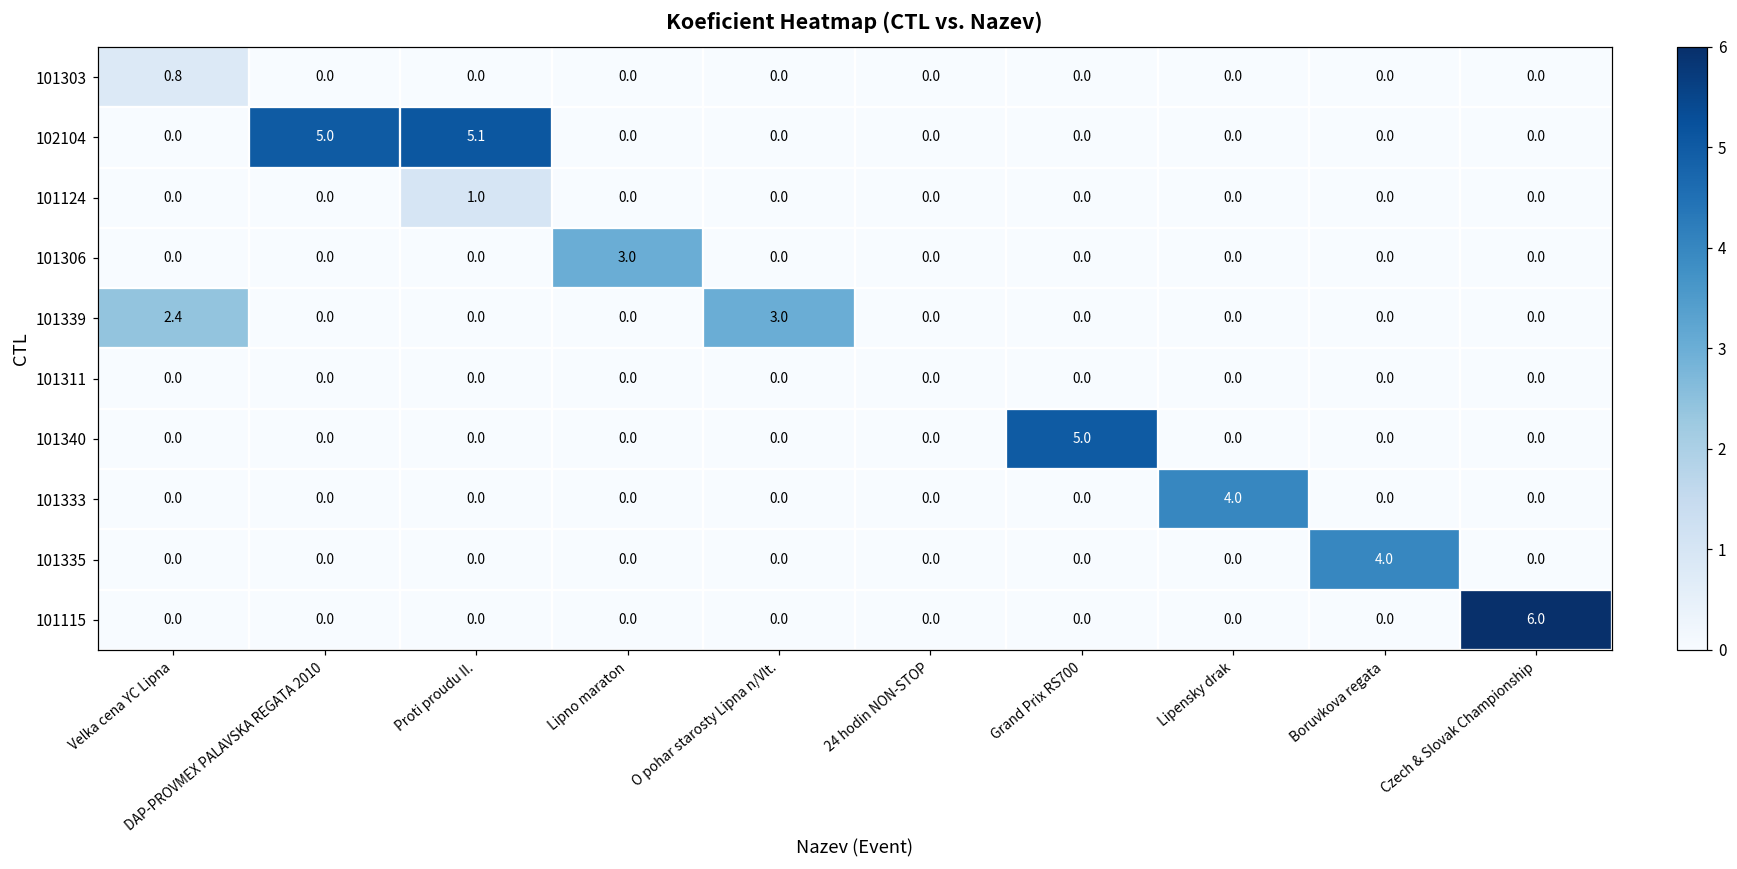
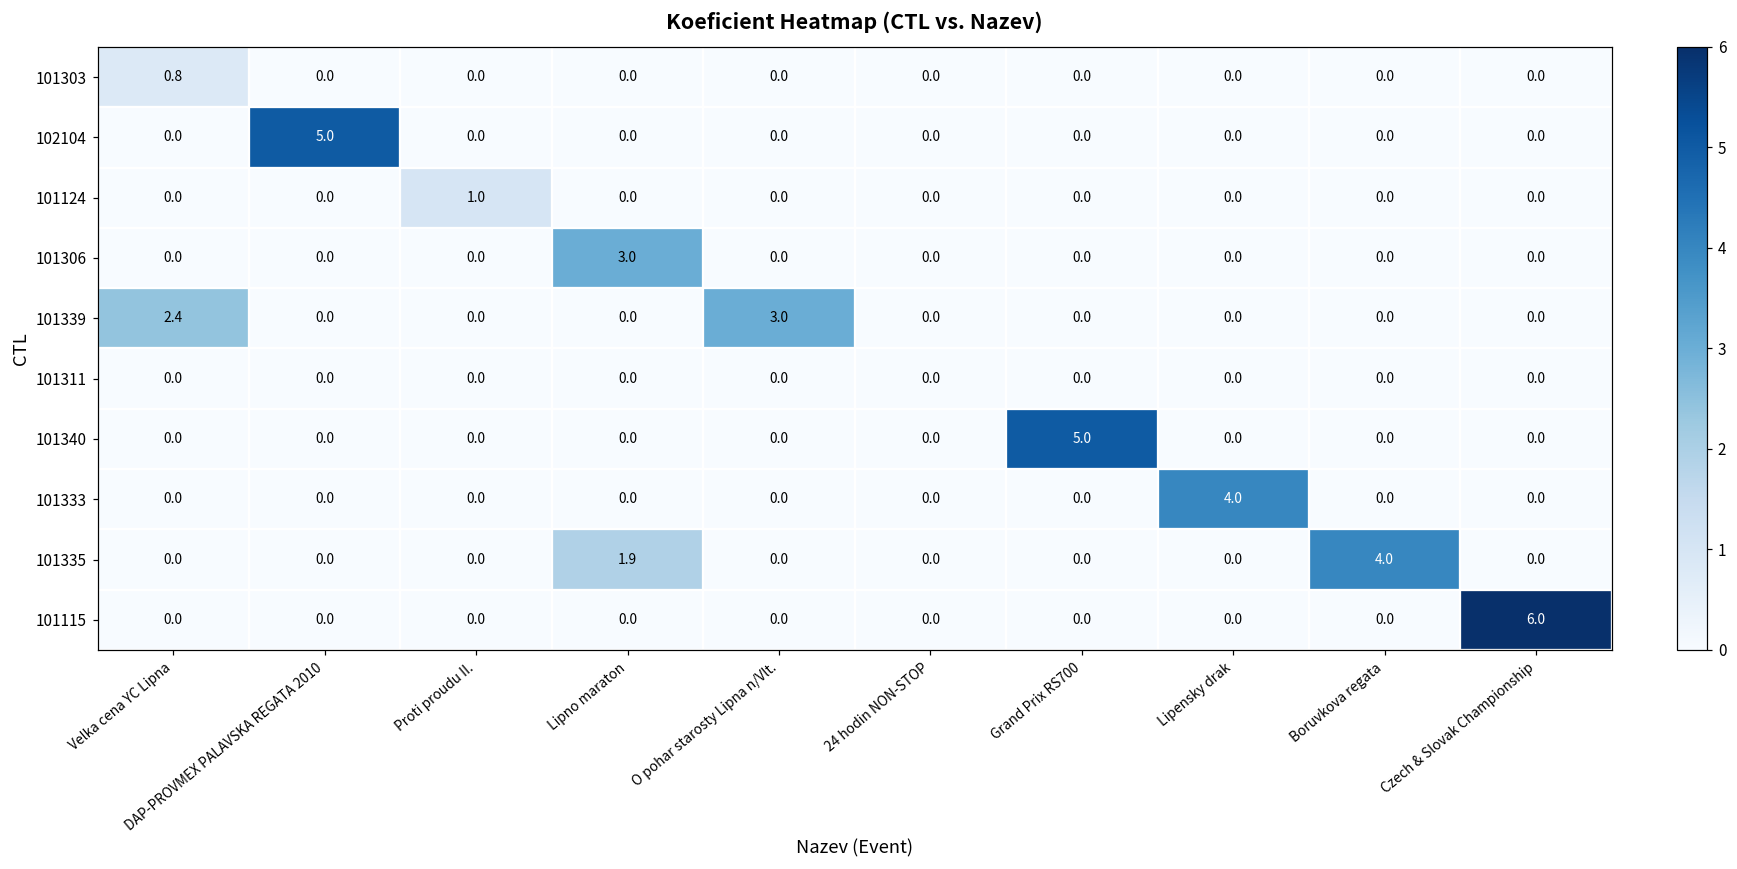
  {
    "101303": {
      "Velka cena YC Lipna": 0.8,
      "DAP-PROVMEX PALAVSKA REGATA 2010": 0.0,
      "Proti proudu II.": 0.0,
      "Lipno maraton": 0.0,
      "O pohar starosty Lipna n/Vlt.": 0.0,
      "24 hodin NON-STOP": 0.0,
      "Grand Prix RS700": 0.0,
      "Lipensky drak": 0.0,
      "Boruvkova regata": 0.0,
      "Czech & Slovak Championship": 0.0
    },
    "102104": {
      "Velka cena YC Lipna": 0.0,
      "DAP-PROVMEX PALAVSKA REGATA 2010": 5.0,
-     "Proti proudu II.": 5.1,
+     "Proti proudu II.": 0.0,
      "Lipno maraton": 0.0,
      "O pohar starosty Lipna n/Vlt.": 0.0,
      "24 hodin NON-STOP": 0.0,
      "Grand Prix RS700": 0.0,
      "Lipensky drak": 0.0,
      "Boruvkova regata": 0.0,
      "Czech & Slovak Championship": 0.0
    },
    "101124": {
      "Velka cena YC Lipna": 0.0,
      "DAP-PROVMEX PALAVSKA REGATA 2010": 0.0,
      "Proti proudu II.": 1.0,
      "Lipno maraton": 0.0,
      "O pohar starosty Lipna n/Vlt.": 0.0,
      "24 hodin NON-STOP": 0.0,
      "Grand Prix RS700": 0.0,
      "Lipensky drak": 0.0,
      "Boruvkova regata": 0.0,
      "Czech & Slovak Championship": 0.0
    },
    "101306": {
      "Velka cena YC Lipna": 0.0,
      "DAP-PROVMEX PALAVSKA REGATA 2010": 0.0,
      "Proti proudu II.": 0.0,
      "Lipno maraton": 3.0,
      "O pohar starosty Lipna n/Vlt.": 0.0,
      "24 hodin NON-STOP": 0.0,
      "Grand Prix RS700": 0.0,
      "Lipensky drak": 0.0,
      "Boruvkova regata": 0.0,
      "Czech & Slovak Championship": 0.0
    },
    "101339": {
      "Velka cena YC Lipna": 2.4,
      "DAP-PROVMEX PALAVSKA REGATA 2010": 0.0,
      "Proti proudu II.": 0.0,
      "Lipno maraton": 0.0,
      "O pohar starosty Lipna n/Vlt.": 3.0,
      "24 hodin NON-STOP": 0.0,
      "Grand Prix RS700": 0.0,
      "Lipensky drak": 0.0,
      "Boruvkova regata": 0.0,
      "Czech & Slovak Championship": 0.0
    },
    "101311": {
      "Velka cena YC Lipna": 0.0,
      "DAP-PROVMEX PALAVSKA REGATA 2010": 0.0,
      "Proti proudu II.": 0.0,
      "Lipno maraton": 0.0,
      "O pohar starosty Lipna n/Vlt.": 0.0,
      "24 hodin NON-STOP": 0.0,
      "Grand Prix RS700": 0.0,
      "Lipensky drak": 0.0,
      "Boruvkova regata": 0.0,
      "Czech & Slovak Championship": 0.0
    },
    "101340": {
      "Velka cena YC Lipna": 0.0,
      "DAP-PROVMEX PALAVSKA REGATA 2010": 0.0,
      "Proti proudu II.": 0.0,
      "Lipno maraton": 0.0,
      "O pohar starosty Lipna n/Vlt.": 0.0,
      "24 hodin NON-STOP": 0.0,
      "Grand Prix RS700": 5.0,
      "Lipensky drak": 0.0,
      "Boruvkova regata": 0.0,
      "Czech & Slovak Championship": 0.0
    },
    "101333": {
      "Velka cena YC Lipna": 0.0,
      "DAP-PROVMEX PALAVSKA REGATA 2010": 0.0,
      "Proti proudu II.": 0.0,
      "Lipno maraton": 0.0,
      "O pohar starosty Lipna n/Vlt.": 0.0,
      "24 hodin NON-STOP": 0.0,
      "Grand Prix RS700": 0.0,
      "Lipensky drak": 4.0,
      "Boruvkova regata": 0.0,
      "Czech & Slovak Championship": 0.0
    },
    "101335": {
      "Velka cena YC Lipna": 0.0,
      "DAP-PROVMEX PALAVSKA REGATA 2010": 0.0,
      "Proti proudu II.": 0.0,
-     "Lipno maraton": 0.0,
+     "Lipno maraton": 1.9,
      "O pohar starosty Lipna n/Vlt.": 0.0,
      "24 hodin NON-STOP": 0.0,
      "Grand Prix RS700": 0.0,
      "Lipensky drak": 0.0,
      "Boruvkova regata": 4.0,
      "Czech & Slovak Championship": 0.0
    },
    "101115": {
      "Velka cena YC Lipna": 0.0,
      "DAP-PROVMEX PALAVSKA REGATA 2010": 0.0,
      "Proti proudu II.": 0.0,
      "Lipno maraton": 0.0,
      "O pohar starosty Lipna n/Vlt.": 0.0,
      "24 hodin NON-STOP": 0.0,
      "Grand Prix RS700": 0.0,
      "Lipensky drak": 0.0,
      "Boruvkova regata": 0.0,
      "Czech & Slovak Championship": 6.0
    }
  }
